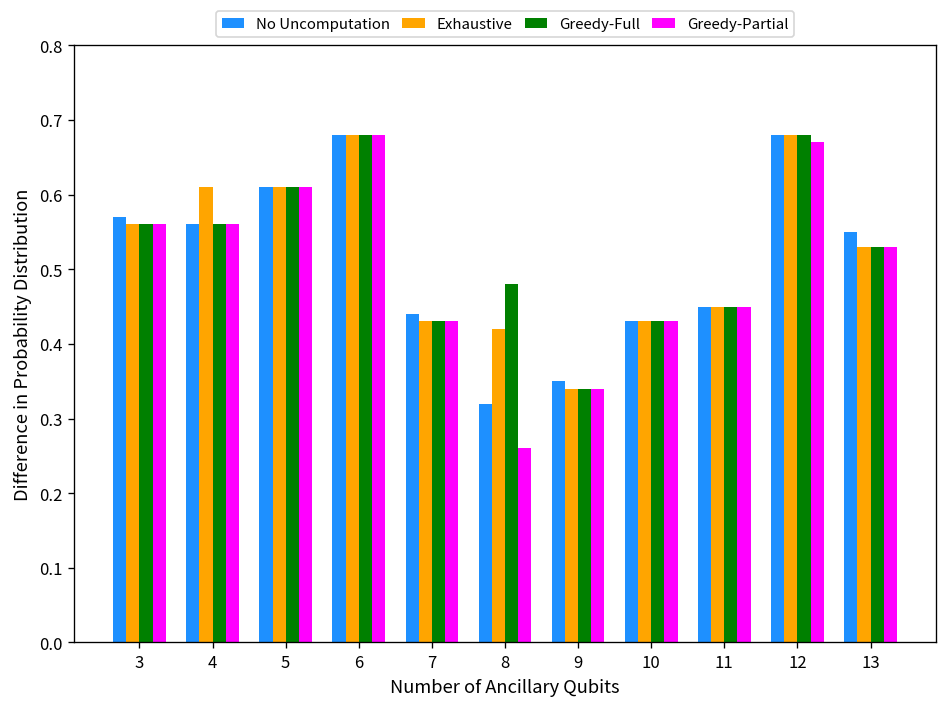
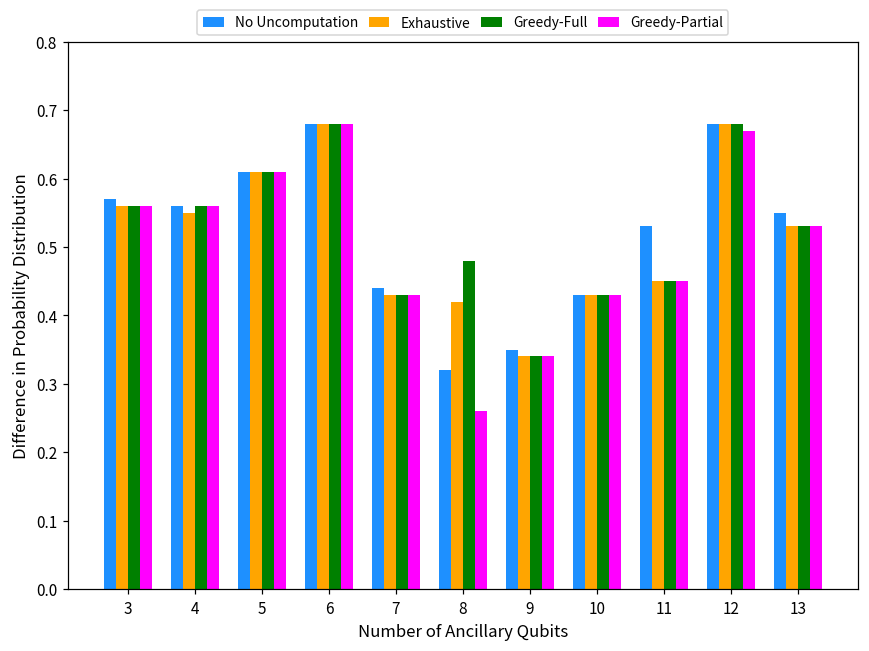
  {
    "No Uncomputation": {
      "3": 0.57,
      "4": 0.56,
      "5": 0.61,
      "6": 0.68,
      "7": 0.44,
      "8": 0.32,
      "9": 0.35,
      "10": 0.43,
-     "11": 0.45,
+     "11": 0.53,
      "12": 0.68,
      "13": 0.55
    },
    "Exhaustive": {
      "3": 0.56,
-     "4": 0.61,
+     "4": 0.55,
      "5": 0.61,
      "6": 0.68,
      "7": 0.43,
      "8": 0.42,
      "9": 0.34,
      "10": 0.43,
      "11": 0.45,
      "12": 0.68,
      "13": 0.53
    },
    "Greedy-Full": {
      "3": 0.56,
      "4": 0.56,
      "5": 0.61,
      "6": 0.68,
      "7": 0.43,
      "8": 0.48,
      "9": 0.34,
      "10": 0.43,
      "11": 0.45,
      "12": 0.68,
      "13": 0.53
    },
    "Greedy-Partial": {
      "3": 0.56,
      "4": 0.56,
      "5": 0.61,
      "6": 0.68,
      "7": 0.43,
      "8": 0.26,
      "9": 0.34,
      "10": 0.43,
      "11": 0.45,
      "12": 0.67,
      "13": 0.53
    }
  }
